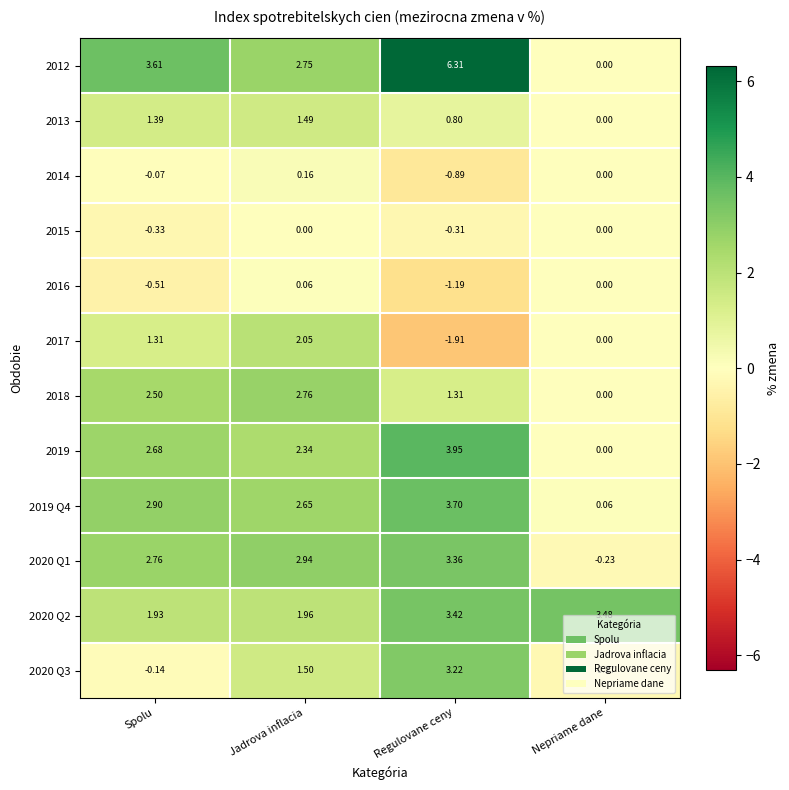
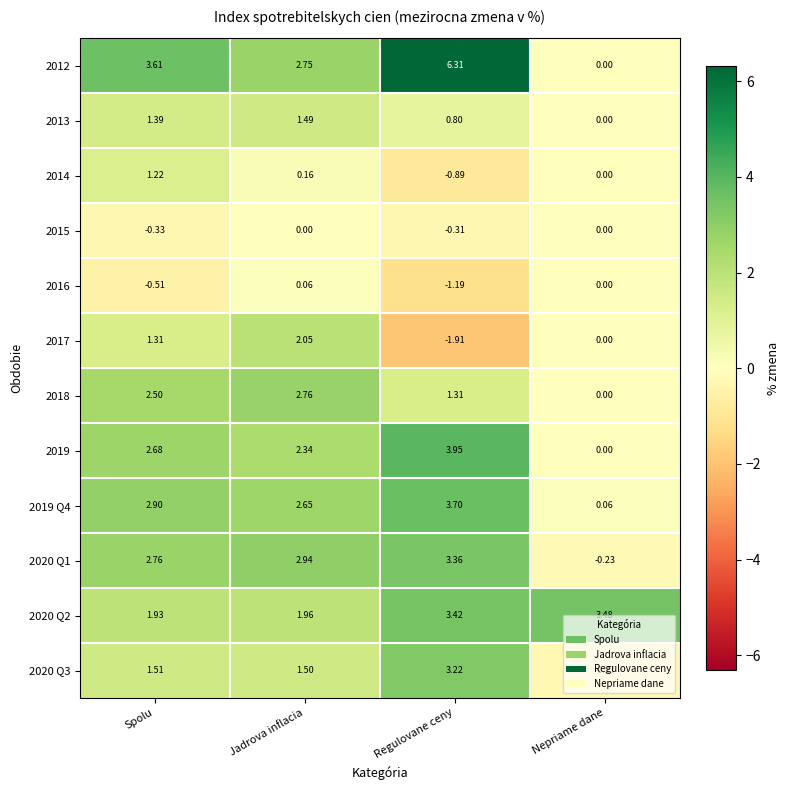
  {
    "2012": {
      "Spolu": 3.61,
      "Jadrova inflacia": 2.75,
      "Regulovane ceny": 6.31,
      "Nepriame dane": 0.00
    },
    "2013": {
      "Spolu": 1.39,
      "Jadrova inflacia": 1.49,
      "Regulovane ceny": 0.80,
      "Nepriame dane": 0.00
    },
    "2014": {
-     "Spolu": -0.07,
+     "Spolu": 1.22,
      "Jadrova inflacia": 0.16,
      "Regulovane ceny": -0.89,
      "Nepriame dane": 0.00
    },
    "2015": {
      "Spolu": -0.33,
      "Jadrova inflacia": 0.00,
      "Regulovane ceny": -0.31,
      "Nepriame dane": 0.00
    },
    "2016": {
      "Spolu": -0.51,
      "Jadrova inflacia": 0.06,
      "Regulovane ceny": -1.19,
      "Nepriame dane": 0.00
    },
    "2017": {
      "Spolu": 1.31,
      "Jadrova inflacia": 2.05,
      "Regulovane ceny": -1.91,
      "Nepriame dane": 0.00
    },
    "2018": {
      "Spolu": 2.50,
      "Jadrova inflacia": 2.76,
      "Regulovane ceny": 1.31,
      "Nepriame dane": 0.00
    },
    "2019": {
      "Spolu": 2.68,
      "Jadrova inflacia": 2.34,
      "Regulovane ceny": 3.95,
      "Nepriame dane": 0.00
    },
    "2019 Q4": {
      "Spolu": 2.90,
      "Jadrova inflacia": 2.65,
      "Regulovane ceny": 3.70,
      "Nepriame dane": 0.06
    },
    "2020 Q1": {
      "Spolu": 2.76,
      "Jadrova inflacia": 2.94,
      "Regulovane ceny": 3.36,
      "Nepriame dane": -0.23
    },
    "2020 Q2": {
      "Spolu": 1.93,
      "Jadrova inflacia": 1.96,
      "Regulovane ceny": 3.42
    },
    "2020 Q3": {
-     "Spolu": -0.14,
+     "Spolu": 1.51,
      "Jadrova inflacia": 1.50,
      "Regulovane ceny": 3.22
    }
  }
